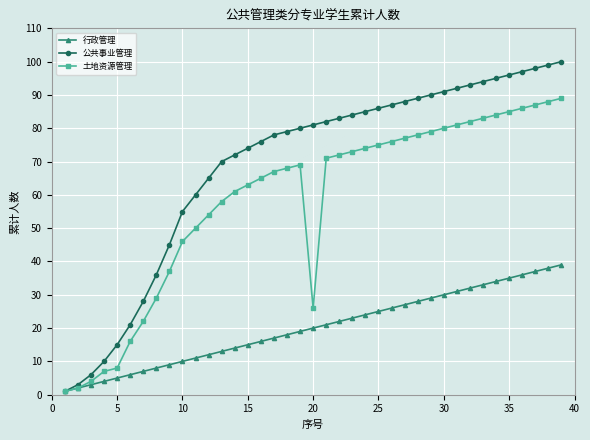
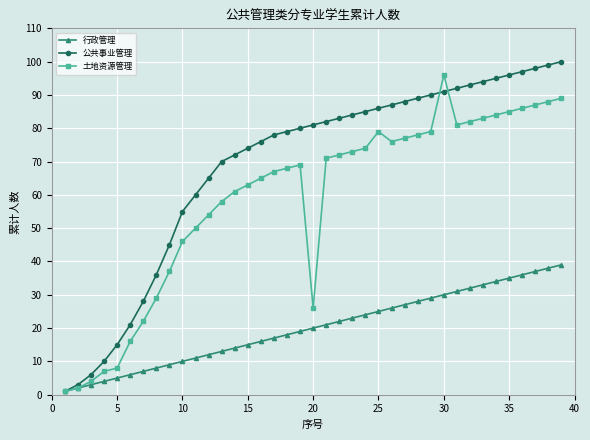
  {
    "土地资源管理": {
      "5": 8,
      "10": 46,
      "15": 63,
      "20": 26,
-     "25": 75,
-     "30": 80,
+     "25": 79,
+     "30": 96,
      "35": 85
    }
  }
